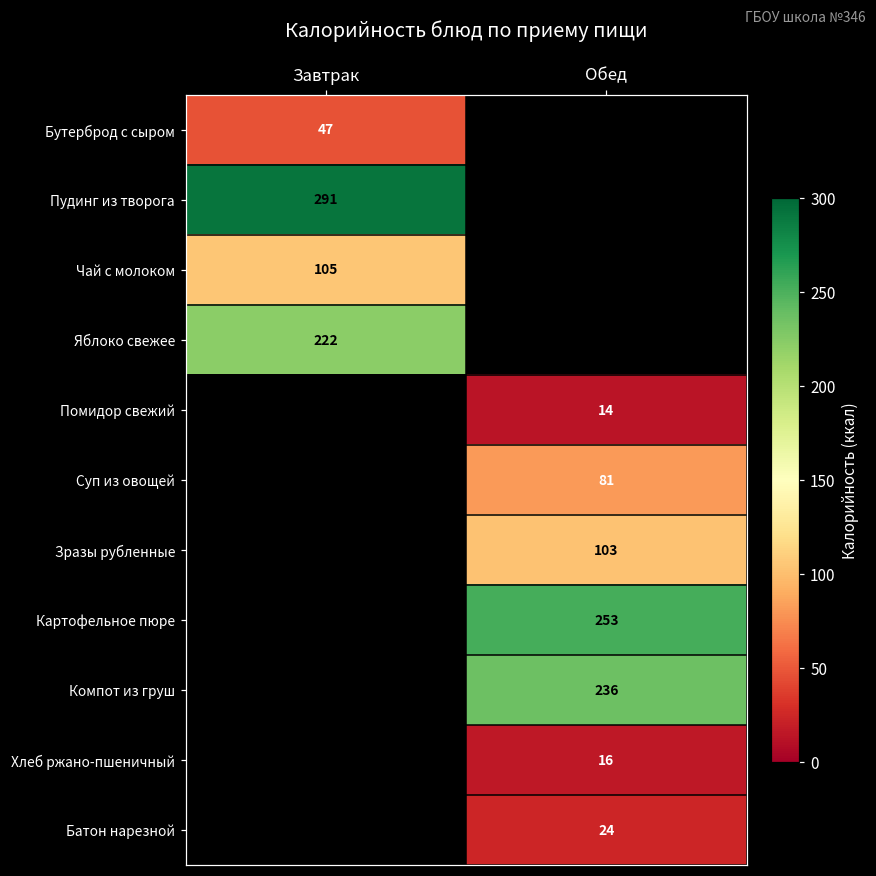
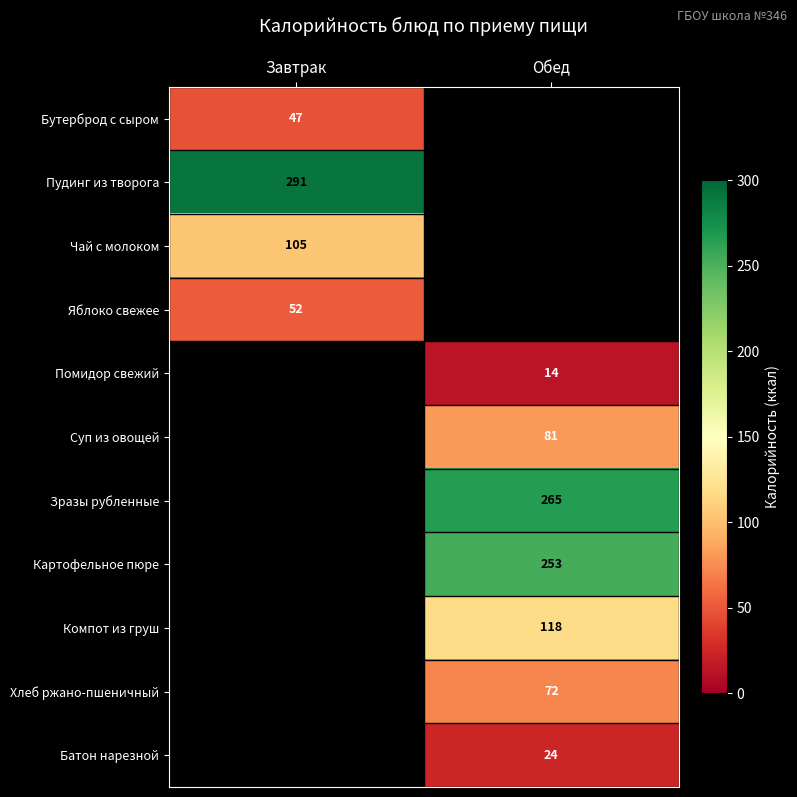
  {
    "Бутерброд с сыром": {
      "Завтрак": 47
    },
    "Пудинг из творога": {
      "Завтрак": 291
    },
    "Чай с молоком": {
      "Завтрак": 105
    },
    "Яблоко свежее": {
-     "Завтрак": 222
+     "Завтрак": 52
    },
    "Помидор свежий": {
      "Обед": 14
    },
    "Суп из овощей": {
      "Обед": 81
    },
    "Зразы рубленные": {
-     "Обед": 103
+     "Обед": 265
    },
    "Картофельное пюре": {
      "Обед": 253
    },
    "Компот из груш": {
-     "Обед": 236
+     "Обед": 118
    },
    "Хлеб ржано-пшеничный": {
-     "Обед": 16
+     "Обед": 72
    },
    "Батон нарезной": {
      "Обед": 24
    }
  }
